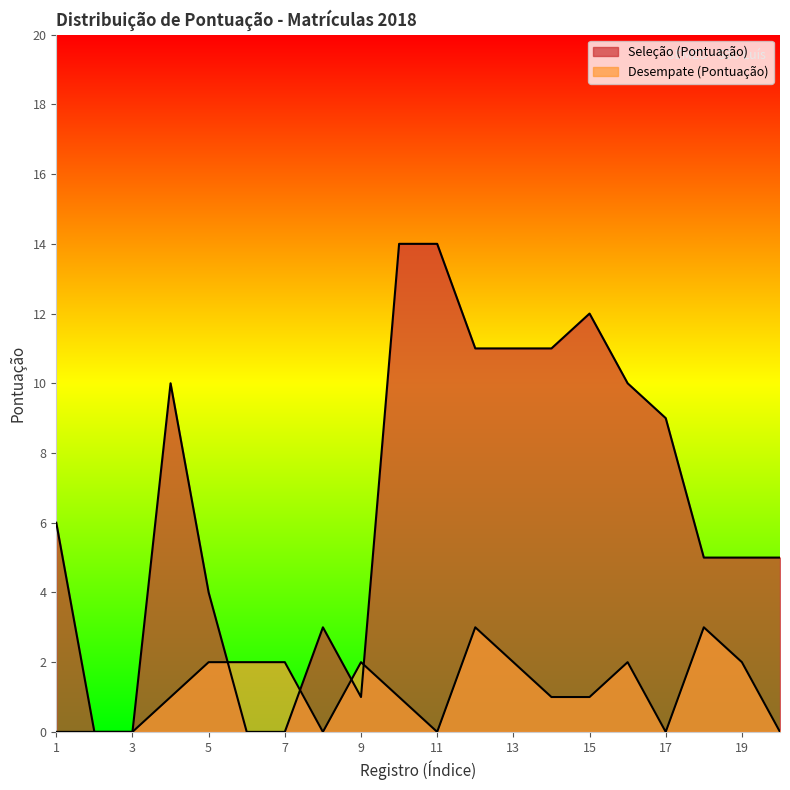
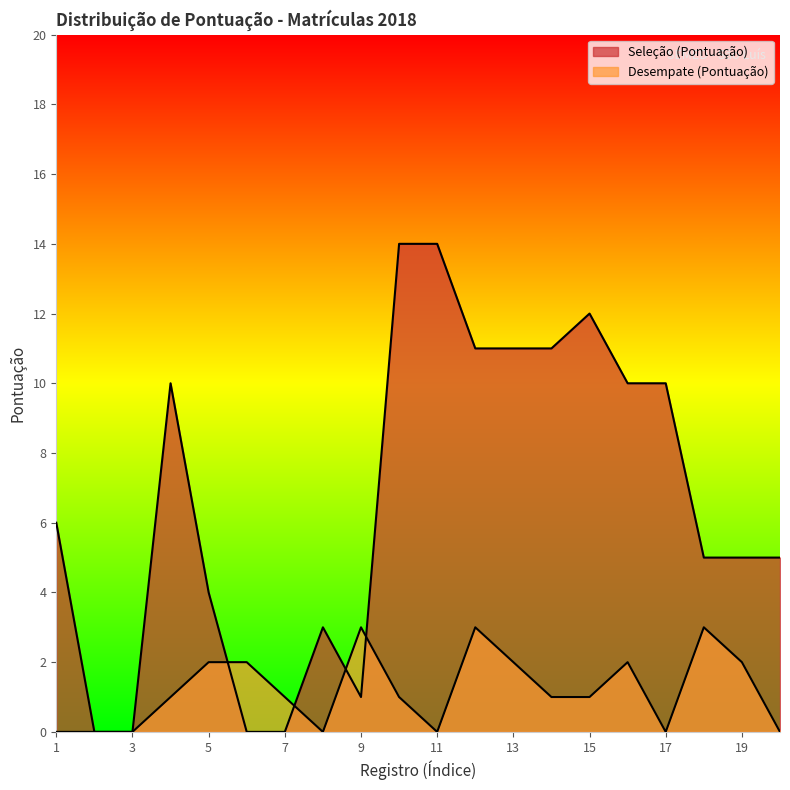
  {
    "Seleção (Pontuação)": {
      "1": 6,
      "5": 4,
      "7": 0,
      "9": 1,
      "11": 14,
      "13": 11,
      "15": 12,
-     "17": 9,
+     "17": 10,
      "19": 5
    },
    "Desempate (Pontuação)": {
      "1": 0,
      "5": 2,
-     "7": 2,
-     "9": 2,
+     "7": 1,
+     "9": 3,
      "11": 0,
      "13": 2,
      "15": 1,
      "17": 0,
      "19": 2
    }
  }
